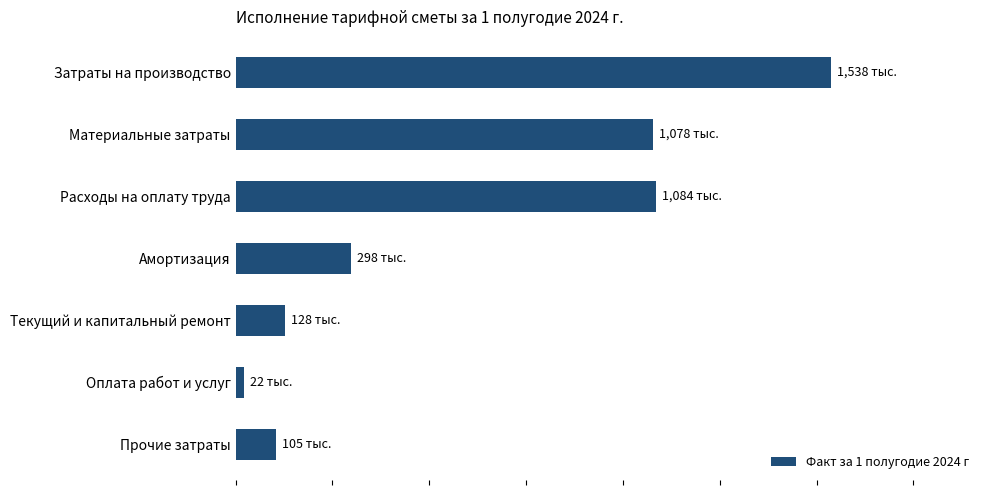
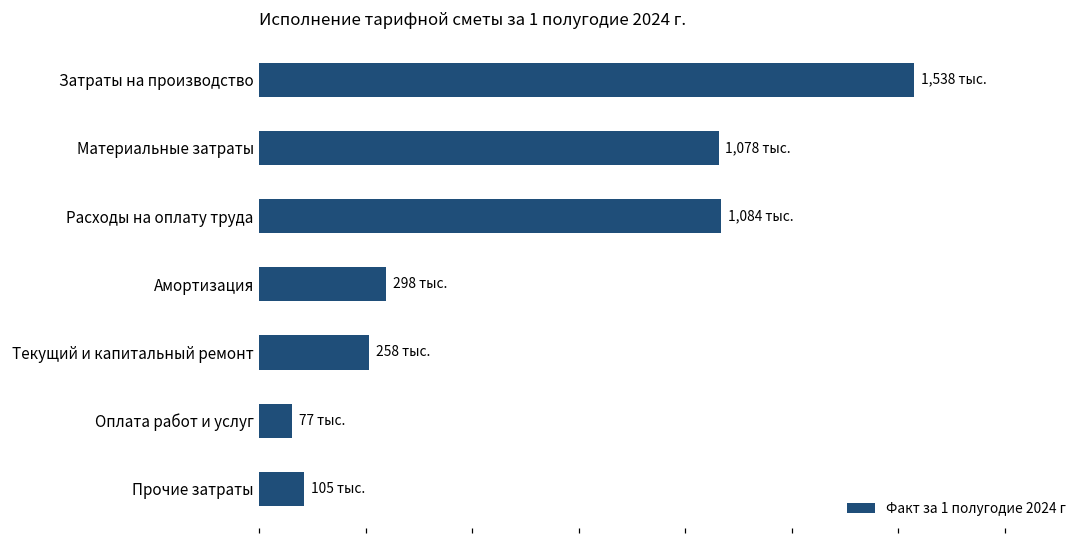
  {
-   "Текущий и капитальный ремонт": 128,
-   "Оплата работ и услуг": 22
+   "Текущий и капитальный ремонт": 258,
+   "Оплата работ и услуг": 77
  }
